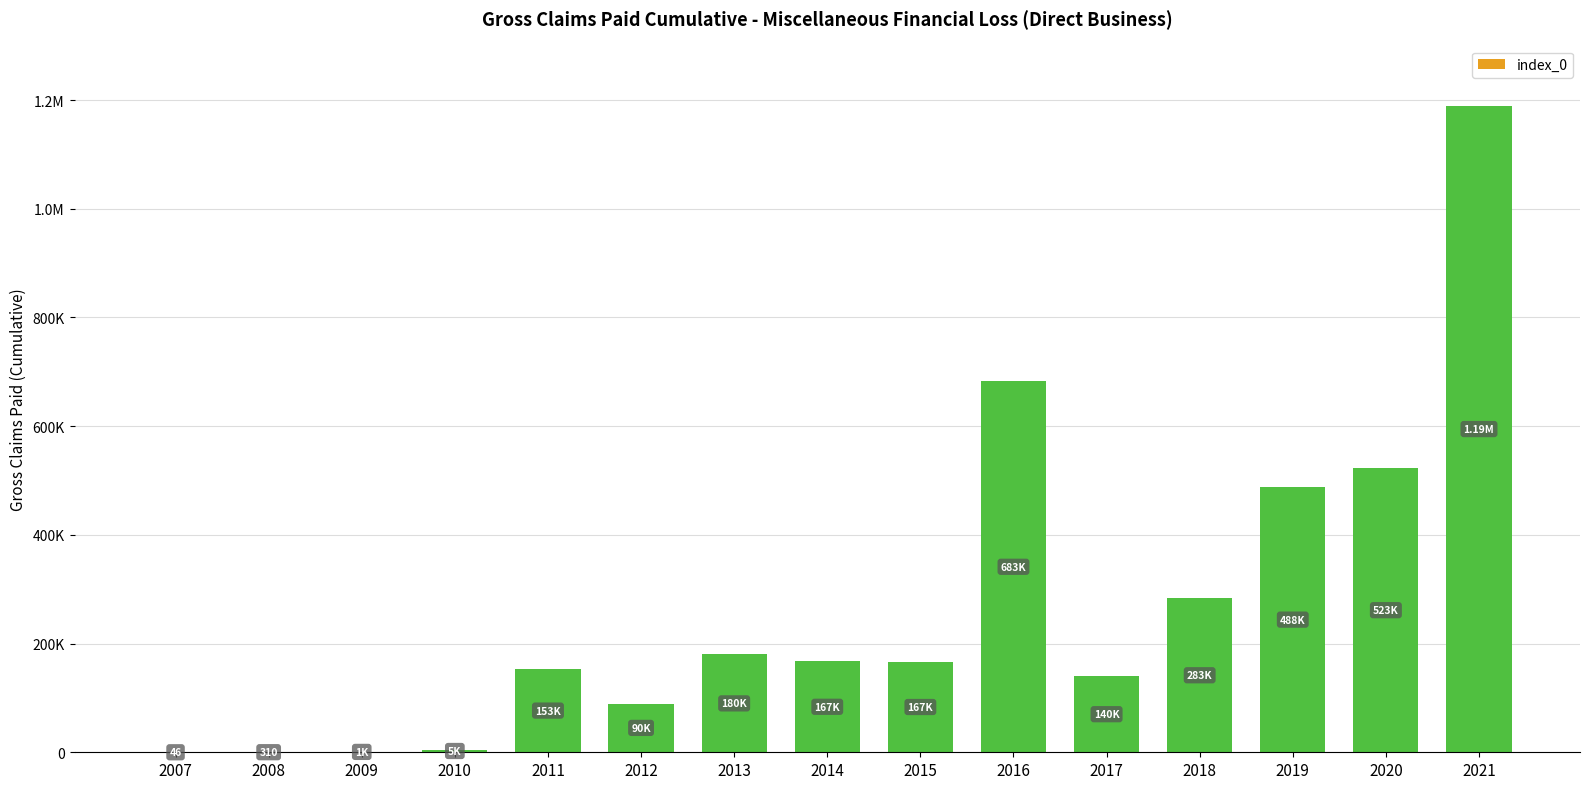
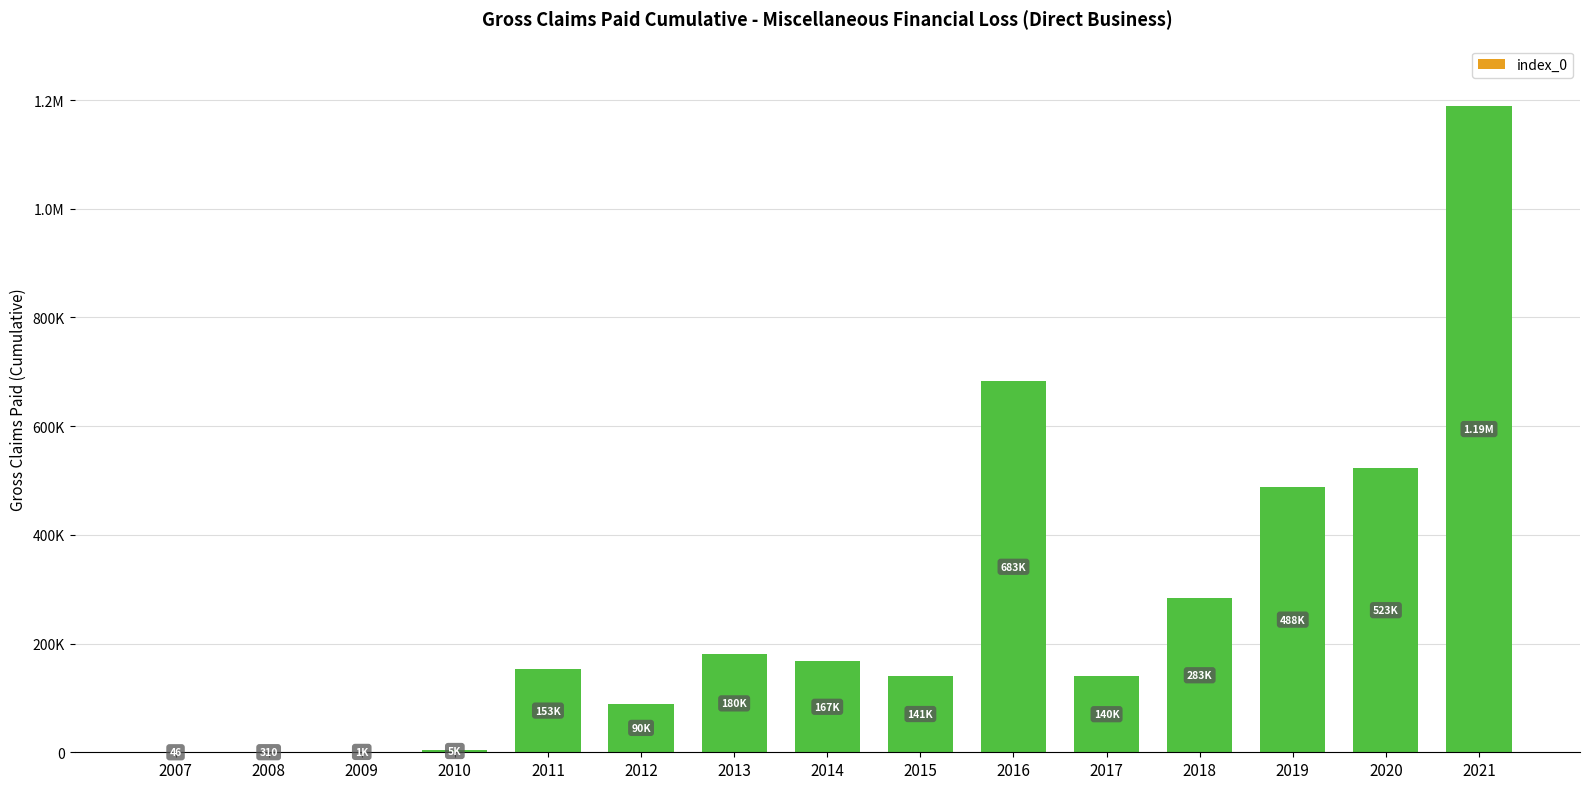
  {
-   "2015": "167K"
+   "2015": "141K"
  }
